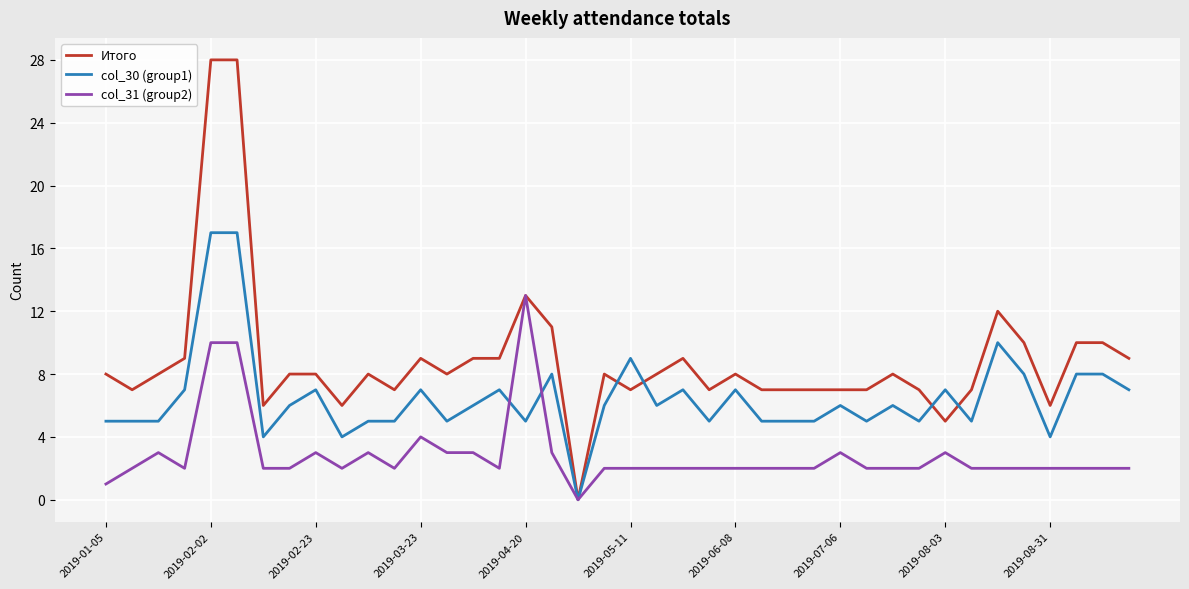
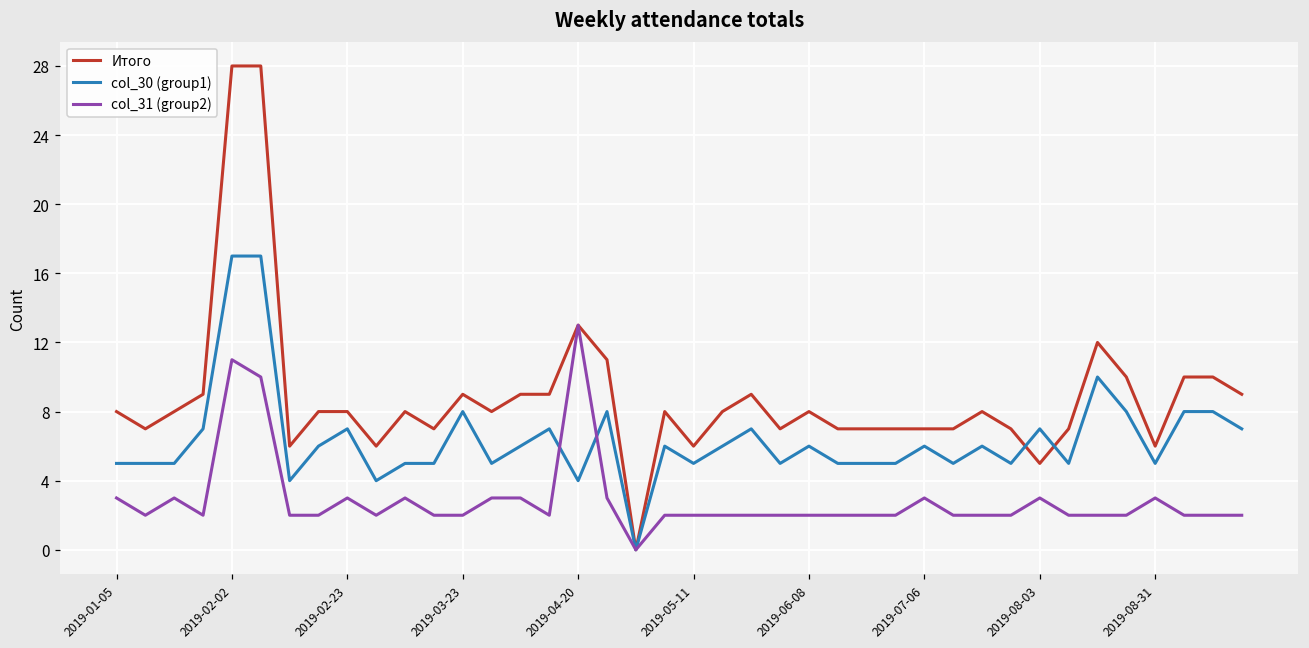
  {
    "Итого": {
      "2019-01-05": 8,
      "2019-02-02": 28,
      "2019-02-23": 8,
      "2019-03-23": 9,
-     "2019-05-11": 7,
+     "2019-05-11": 6,
      "2019-06-08": 8,
      "2019-07-06": 7,
      "2019-08-03": 5,
      "2019-08-31": 6
    },
    "col_30 (group1)": {
      "2019-01-05": 5,
      "2019-02-02": 17,
      "2019-02-23": 7,
-     "2019-03-23": 7,
-     "2019-04-20": 5,
-     "2019-05-11": 9,
-     "2019-06-08": 7,
+     "2019-03-23": 8,
+     "2019-04-20": 4,
+     "2019-05-11": 5,
+     "2019-06-08": 6,
      "2019-07-06": 6,
      "2019-08-03": 7,
-     "2019-08-31": 4
+     "2019-08-31": 5
    },
    "col_31 (group2)": {
-     "2019-01-05": 1,
-     "2019-02-02": 10,
+     "2019-01-05": 3,
+     "2019-02-02": 11,
      "2019-02-23": 3,
-     "2019-03-23": 4,
+     "2019-03-23": 2,
      "2019-05-11": 2,
      "2019-06-08": 2,
      "2019-07-06": 3,
      "2019-08-03": 3,
-     "2019-08-31": 2
+     "2019-08-31": 3
    }
  }
